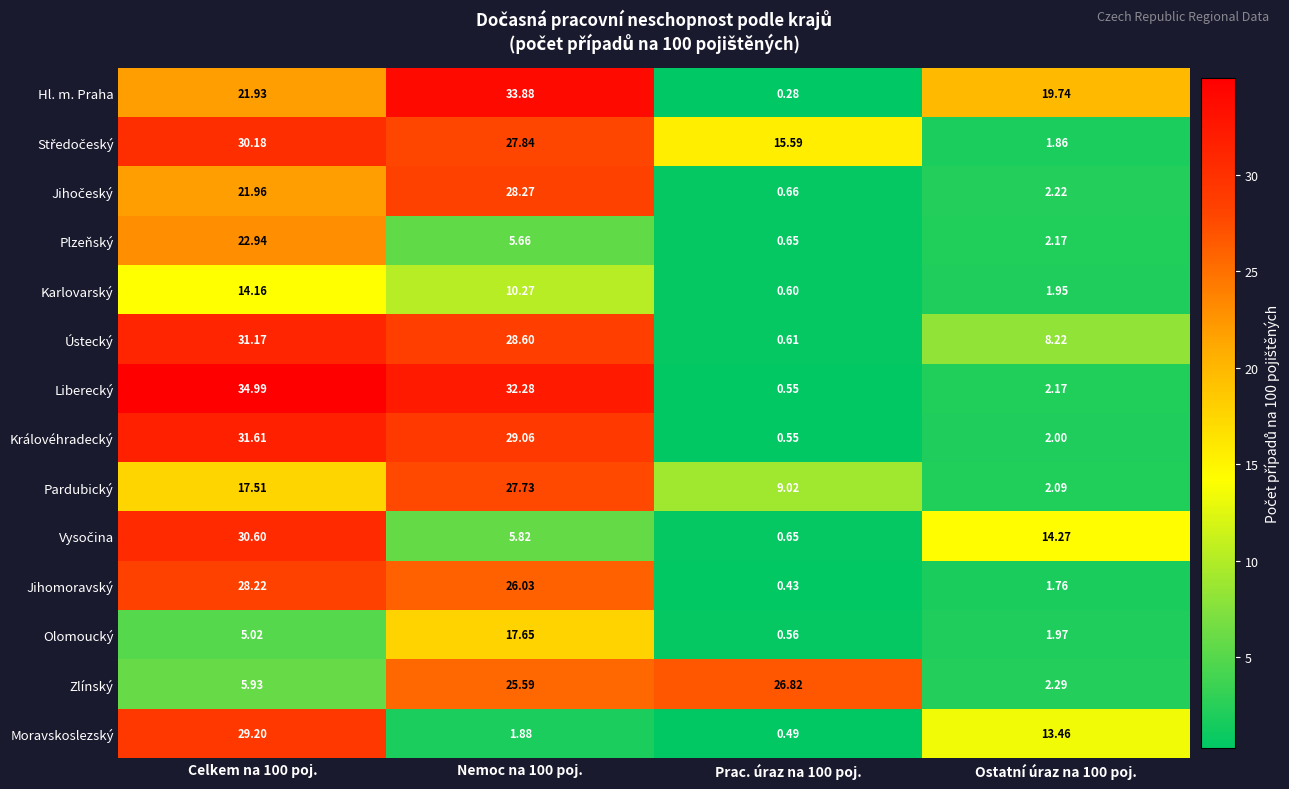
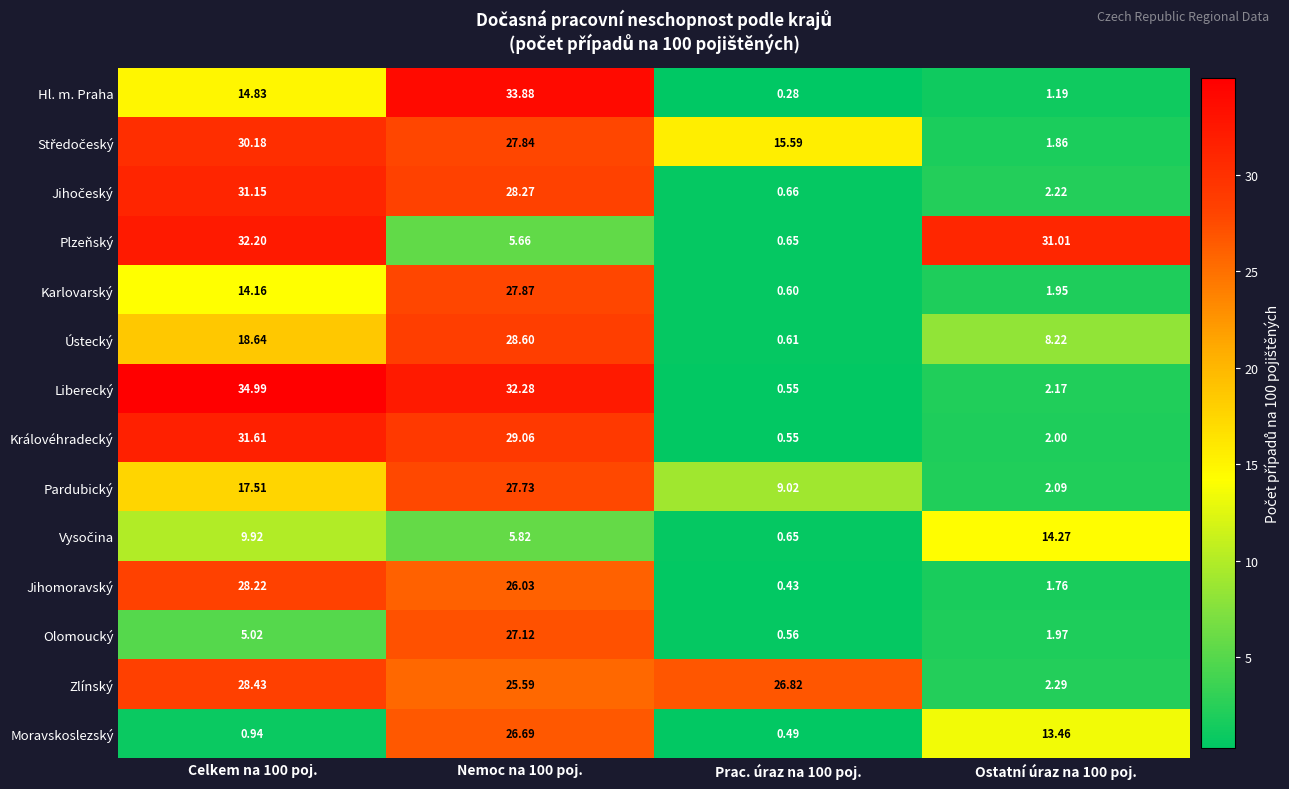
  {
    "Hl. m. Praha": {
-     "Celkem na 100 poj.": 21.93,
+     "Celkem na 100 poj.": 14.83,
      "Nemoc na 100 poj.": 33.88,
      "Prac. úraz na 100 poj.": 0.28,
-     "Ostatní úraz na 100 poj.": 19.74
+     "Ostatní úraz na 100 poj.": 1.19
    },
    "Středočeský": {
      "Celkem na 100 poj.": 30.18,
      "Nemoc na 100 poj.": 27.84,
      "Prac. úraz na 100 poj.": 15.59,
      "Ostatní úraz na 100 poj.": 1.86
    },
    "Jihočeský": {
-     "Celkem na 100 poj.": 21.96,
+     "Celkem na 100 poj.": 31.15,
      "Nemoc na 100 poj.": 28.27,
      "Prac. úraz na 100 poj.": 0.66,
      "Ostatní úraz na 100 poj.": 2.22
    },
    "Plzeňský": {
-     "Celkem na 100 poj.": 22.94,
+     "Celkem na 100 poj.": 32.20,
      "Nemoc na 100 poj.": 5.66,
      "Prac. úraz na 100 poj.": 0.65,
-     "Ostatní úraz na 100 poj.": 2.17
+     "Ostatní úraz na 100 poj.": 31.01
    },
    "Karlovarský": {
      "Celkem na 100 poj.": 14.16,
-     "Nemoc na 100 poj.": 10.27,
+     "Nemoc na 100 poj.": 27.87,
      "Prac. úraz na 100 poj.": 0.60,
      "Ostatní úraz na 100 poj.": 1.95
    },
    "Ústecký": {
-     "Celkem na 100 poj.": 31.17,
+     "Celkem na 100 poj.": 18.64,
      "Nemoc na 100 poj.": 28.60,
      "Prac. úraz na 100 poj.": 0.61,
      "Ostatní úraz na 100 poj.": 8.22
    },
    "Liberecký": {
      "Celkem na 100 poj.": 34.99,
      "Nemoc na 100 poj.": 32.28,
      "Prac. úraz na 100 poj.": 0.55,
      "Ostatní úraz na 100 poj.": 2.17
    },
    "Královéhradecký": {
      "Celkem na 100 poj.": 31.61,
      "Nemoc na 100 poj.": 29.06,
      "Prac. úraz na 100 poj.": 0.55,
      "Ostatní úraz na 100 poj.": 2.00
    },
    "Pardubický": {
      "Celkem na 100 poj.": 17.51,
      "Nemoc na 100 poj.": 27.73,
      "Prac. úraz na 100 poj.": 9.02,
      "Ostatní úraz na 100 poj.": 2.09
    },
    "Vysočina": {
-     "Celkem na 100 poj.": 30.60,
+     "Celkem na 100 poj.": 9.92,
      "Nemoc na 100 poj.": 5.82,
      "Prac. úraz na 100 poj.": 0.65,
      "Ostatní úraz na 100 poj.": 14.27
    },
    "Jihomoravský": {
      "Celkem na 100 poj.": 28.22,
      "Nemoc na 100 poj.": 26.03,
      "Prac. úraz na 100 poj.": 0.43,
      "Ostatní úraz na 100 poj.": 1.76
    },
    "Olomoucký": {
      "Celkem na 100 poj.": 5.02,
-     "Nemoc na 100 poj.": 17.65,
+     "Nemoc na 100 poj.": 27.12,
      "Prac. úraz na 100 poj.": 0.56,
      "Ostatní úraz na 100 poj.": 1.97
    },
    "Zlínský": {
-     "Celkem na 100 poj.": 5.93,
+     "Celkem na 100 poj.": 28.43,
      "Nemoc na 100 poj.": 25.59,
      "Prac. úraz na 100 poj.": 26.82,
      "Ostatní úraz na 100 poj.": 2.29
    },
    "Moravskoslezský": {
-     "Celkem na 100 poj.": 29.20,
-     "Nemoc na 100 poj.": 1.88,
+     "Celkem na 100 poj.": 0.94,
+     "Nemoc na 100 poj.": 26.69,
      "Prac. úraz na 100 poj.": 0.49,
      "Ostatní úraz na 100 poj.": 13.46
    }
  }
